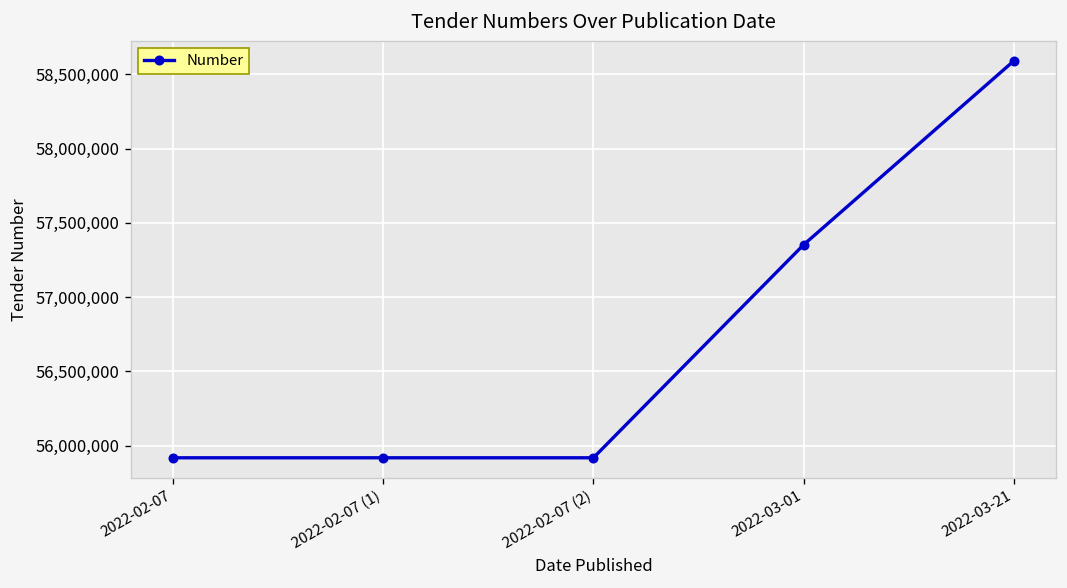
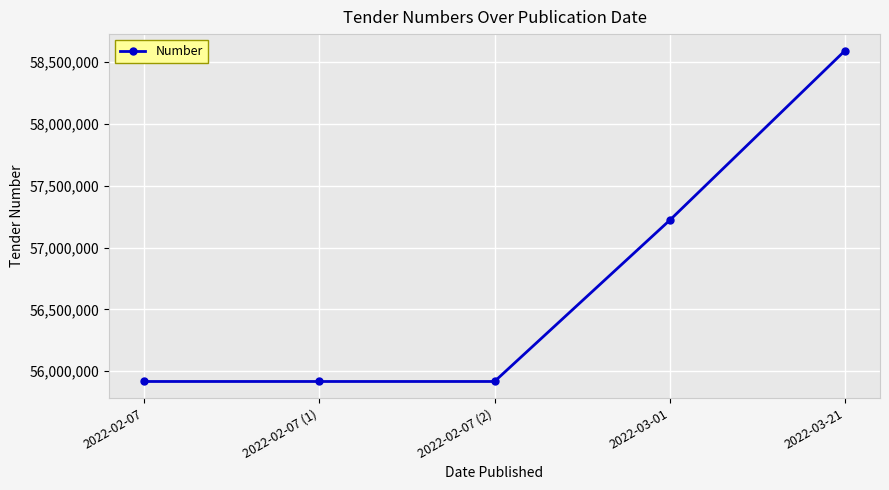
  {
    "2022-02-07": "55,920,000",
    "2022-02-07 (1)": "55,920,000",
    "2022-02-07 (2)": "55,920,000",
-   "2022-03-01": "57,350,000",
+   "2022-03-01": "57,220,000",
    "2022-03-21": "58,590,000"
  }
